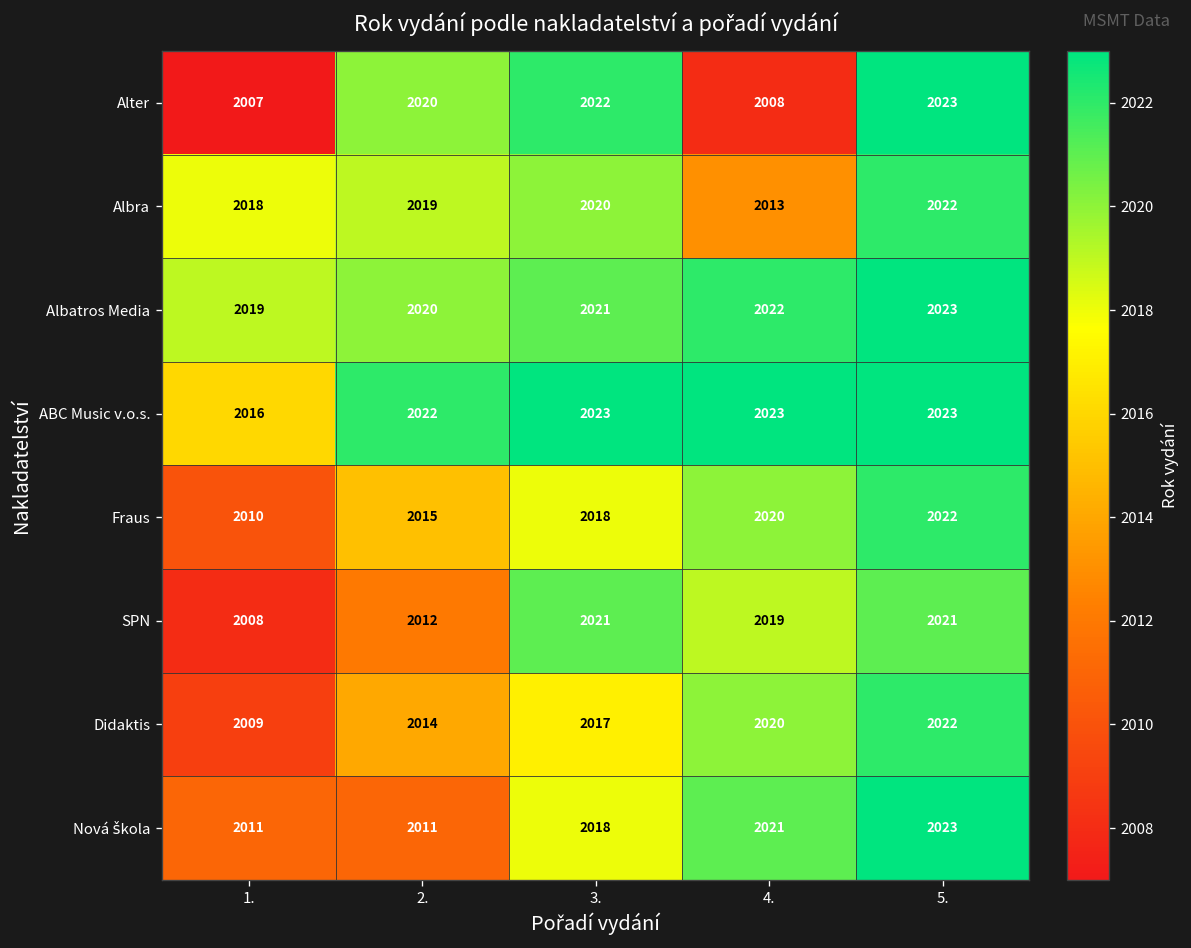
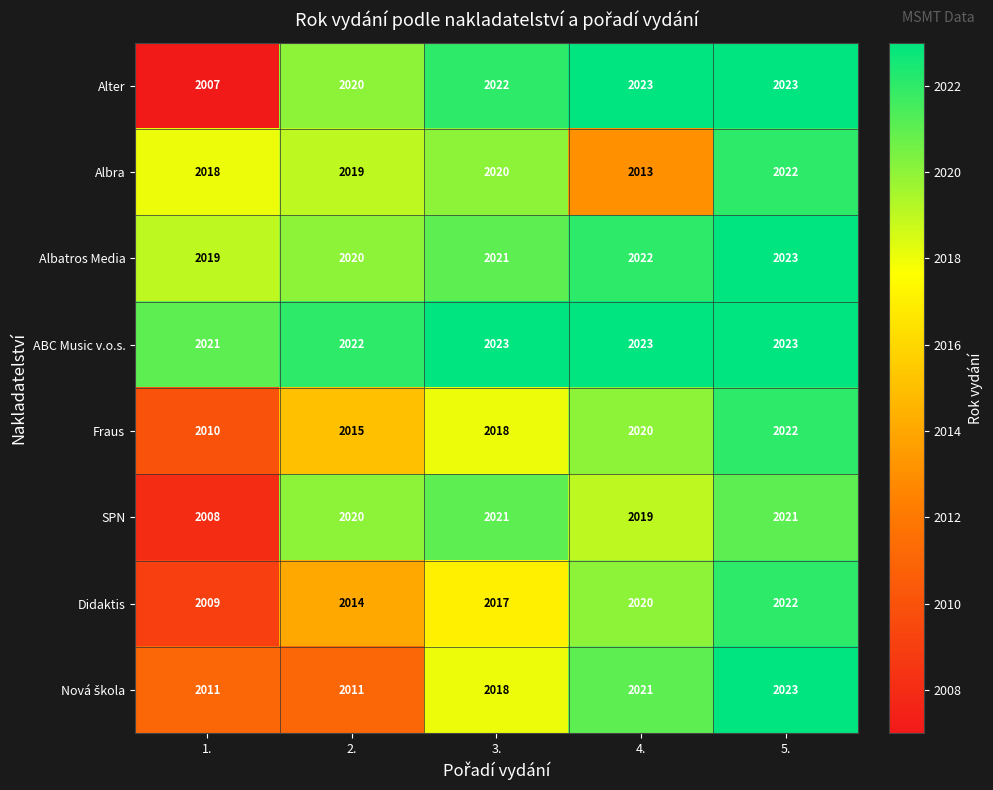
  {
    "Alter": {
      "1.": 2007,
      "2.": 2020,
      "3.": 2022,
-     "4.": 2008,
+     "4.": 2023,
      "5.": 2023
    },
    "Albra": {
      "1.": 2018,
      "2.": 2019,
      "3.": 2020,
      "4.": 2013,
      "5.": 2022
    },
    "Albatros Media": {
      "1.": 2019,
      "2.": 2020,
      "3.": 2021,
      "4.": 2022,
      "5.": 2023
    },
    "ABC Music v.o.s.": {
-     "1.": 2016,
+     "1.": 2021,
      "2.": 2022,
      "3.": 2023,
      "4.": 2023,
      "5.": 2023
    },
    "Fraus": {
      "1.": 2010,
      "2.": 2015,
      "3.": 2018,
      "4.": 2020,
      "5.": 2022
    },
    "SPN": {
      "1.": 2008,
-     "2.": 2012,
+     "2.": 2020,
      "3.": 2021,
      "4.": 2019,
      "5.": 2021
    },
    "Didaktis": {
      "1.": 2009,
      "2.": 2014,
      "3.": 2017,
      "4.": 2020,
      "5.": 2022
    },
    "Nová škola": {
      "1.": 2011,
      "2.": 2011,
      "3.": 2018,
      "4.": 2021,
      "5.": 2023
    }
  }
